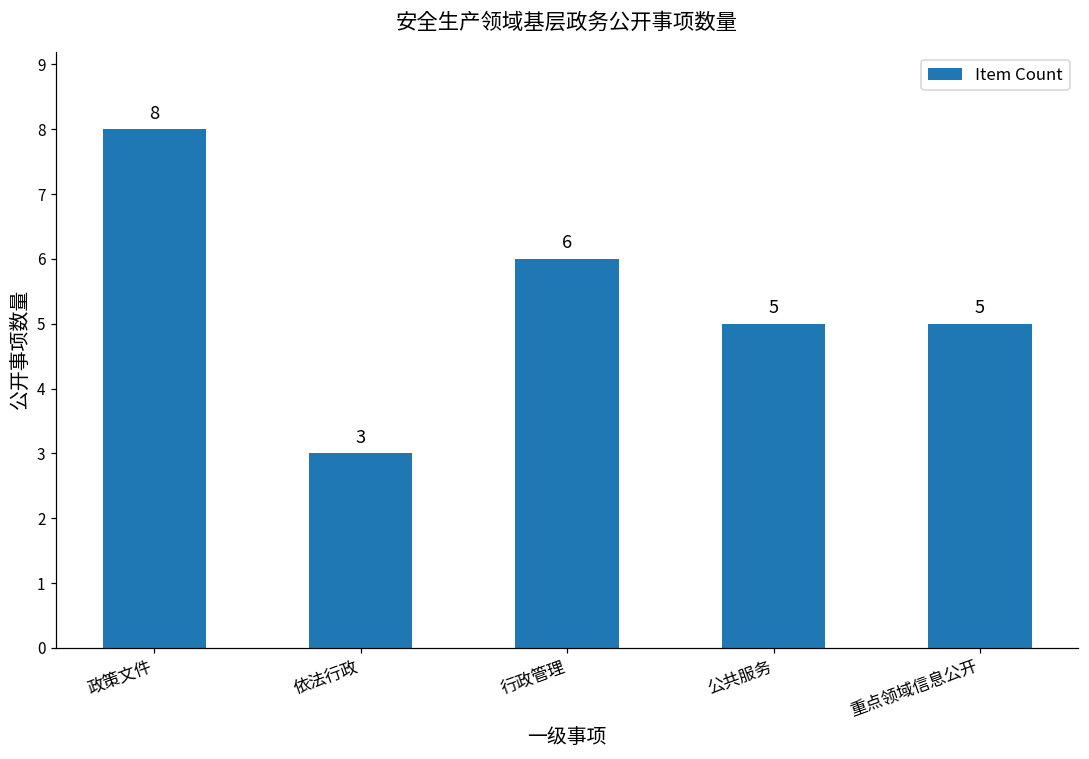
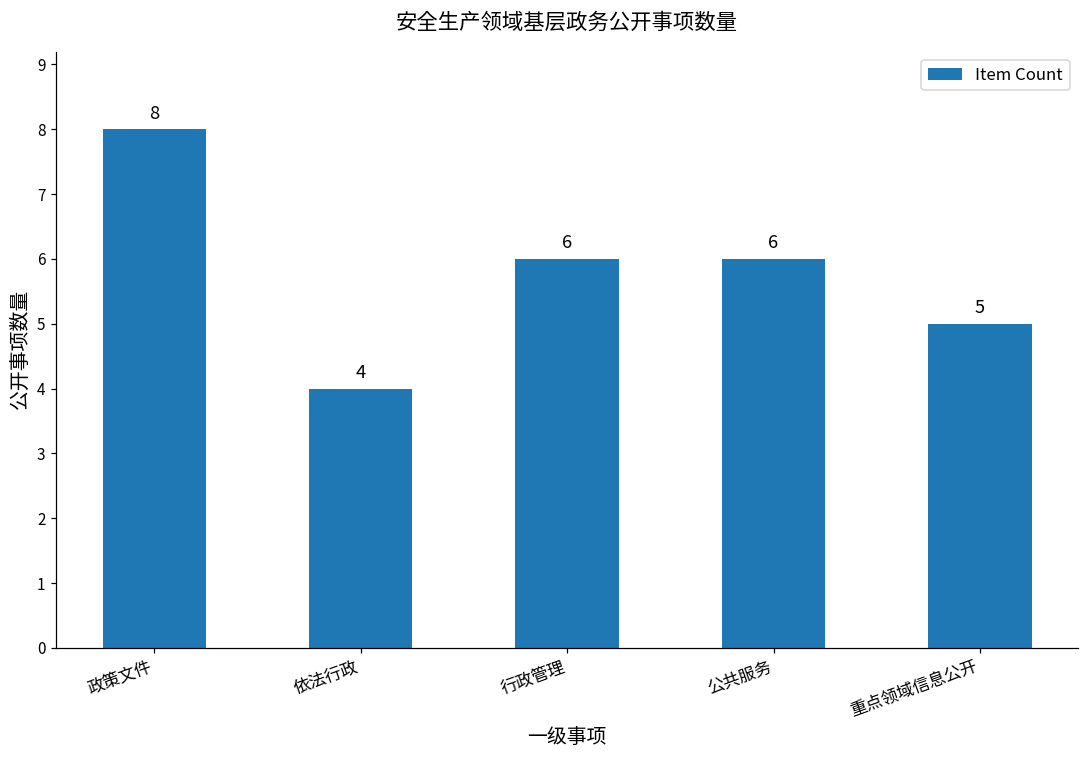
  {
    "政策文件": 8,
-   "依法行政": 3,
+   "依法行政": 4,
    "行政管理": 6,
-   "公共服务": 5,
+   "公共服务": 6,
    "重点领域信息公开": 5
  }
